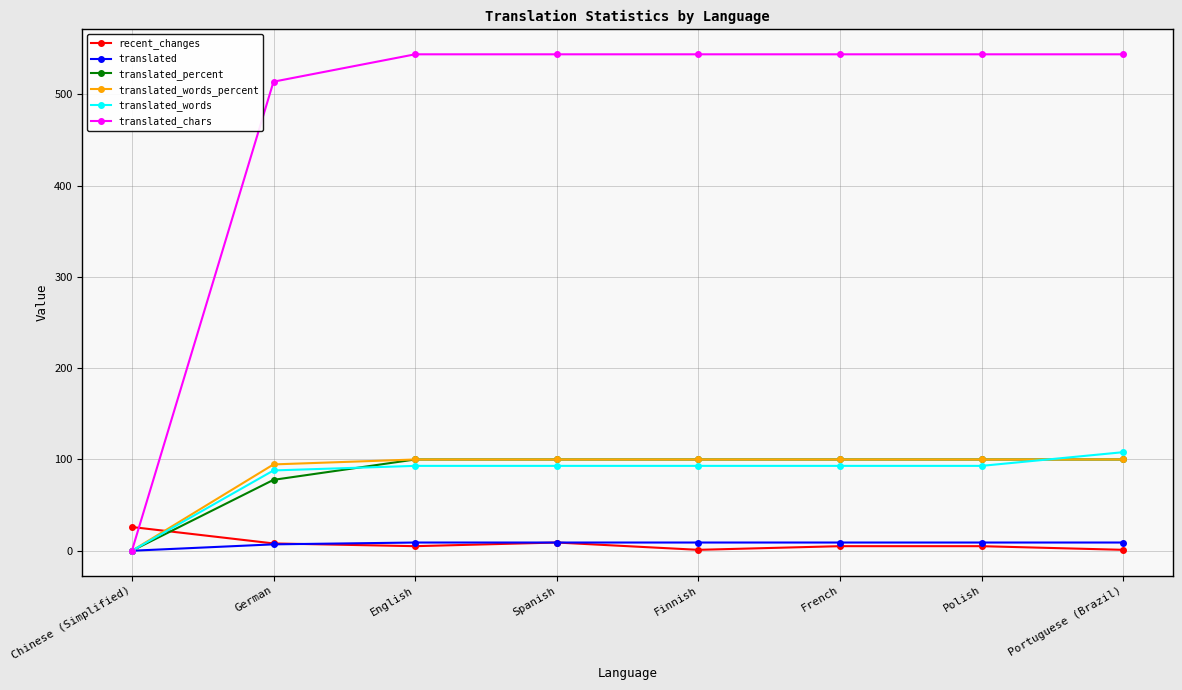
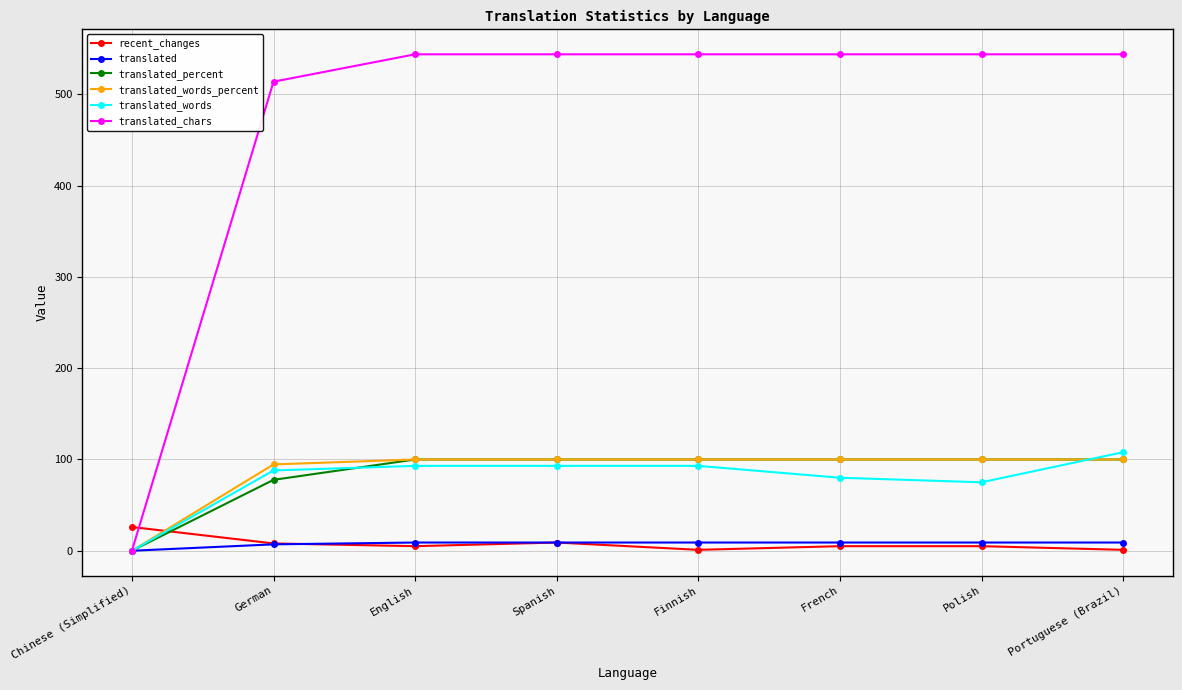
  {
    "recent_changes": {
      "Chinese (Simplified)": 30,
      "English": 10,
      "Finnish": 0,
      "French": 10,
      "Polish": 10,
      "Portuguese (Brazil)": 0
    },
    "translated": {
      "English": 10,
      "Finnish": 10,
      "French": 10,
      "Polish": 10,
      "Portuguese (Brazil)": 10
    },
    "translated_percent": {
      "German": 80
    },
    "translated_words_percent": {
      "German": 90
    },
    "translated_words": {
      "German": 90,
      "English": 90,
      "Spanish": 90,
      "Finnish": 90,
-     "French": 90,
-     "Polish": 90,
+     "French": 80,
+     "Polish": 80,
      "Portuguese (Brazil)": 110
    },
    "translated_chars": {
      "German": 510,
      "English": 540,
      "Spanish": 540,
      "Finnish": 540,
      "French": 540,
      "Polish": 540,
      "Portuguese (Brazil)": 540
    }
  }
